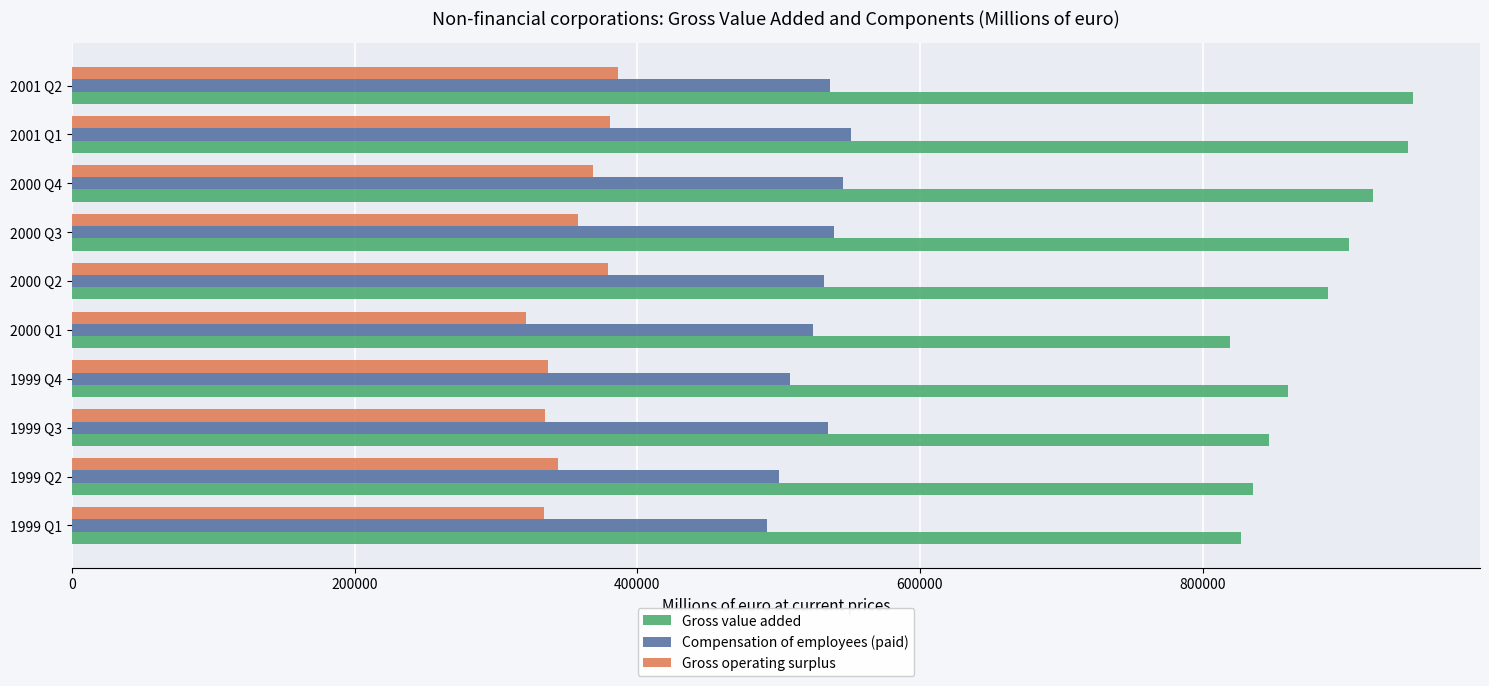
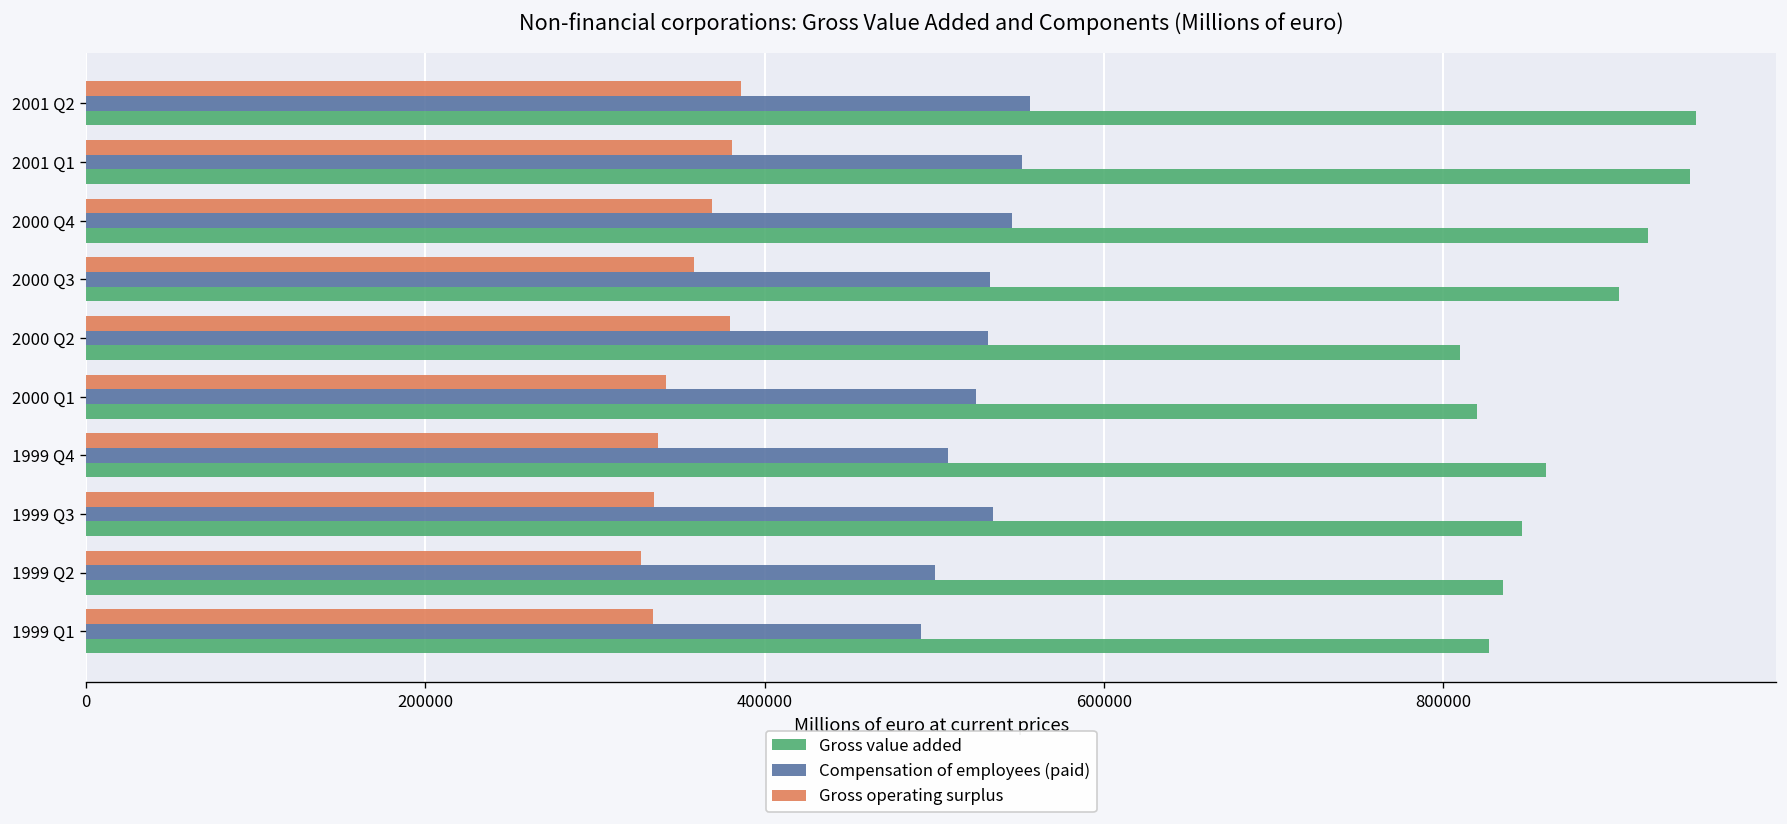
  {
    "Gross value added": {
      "2001 Q2": 949000,
      "2001 Q1": 946000,
      "2000 Q4": 921000,
      "2000 Q3": 903000,
-     "2000 Q2": 888000,
+     "2000 Q2": 810000,
      "2000 Q1": 820000,
      "1999 Q4": 861000,
      "1999 Q3": 847000,
      "1999 Q2": 835000,
      "1999 Q1": 827000
    },
    "Compensation of employees (paid)": {
-     "2001 Q2": 536000,
+     "2001 Q2": 556000,
      "2001 Q1": 551000,
      "2000 Q4": 546000,
-     "2000 Q3": 539000,
+     "2000 Q3": 533000,
      "2000 Q2": 532000,
      "2000 Q1": 525000,
      "1999 Q4": 508000,
      "1999 Q3": 535000,
      "1999 Q2": 501000,
      "1999 Q1": 492000
    },
    "Gross operating surplus": {
      "2001 Q2": 386000,
      "2001 Q1": 381000,
      "2000 Q4": 369000,
      "2000 Q3": 358000,
      "2000 Q2": 380000,
-     "2000 Q1": 321000,
+     "2000 Q1": 342000,
      "1999 Q4": 337000,
      "1999 Q3": 335000,
-     "1999 Q2": 344000,
+     "1999 Q2": 327000,
      "1999 Q1": 334000
    }
  }
